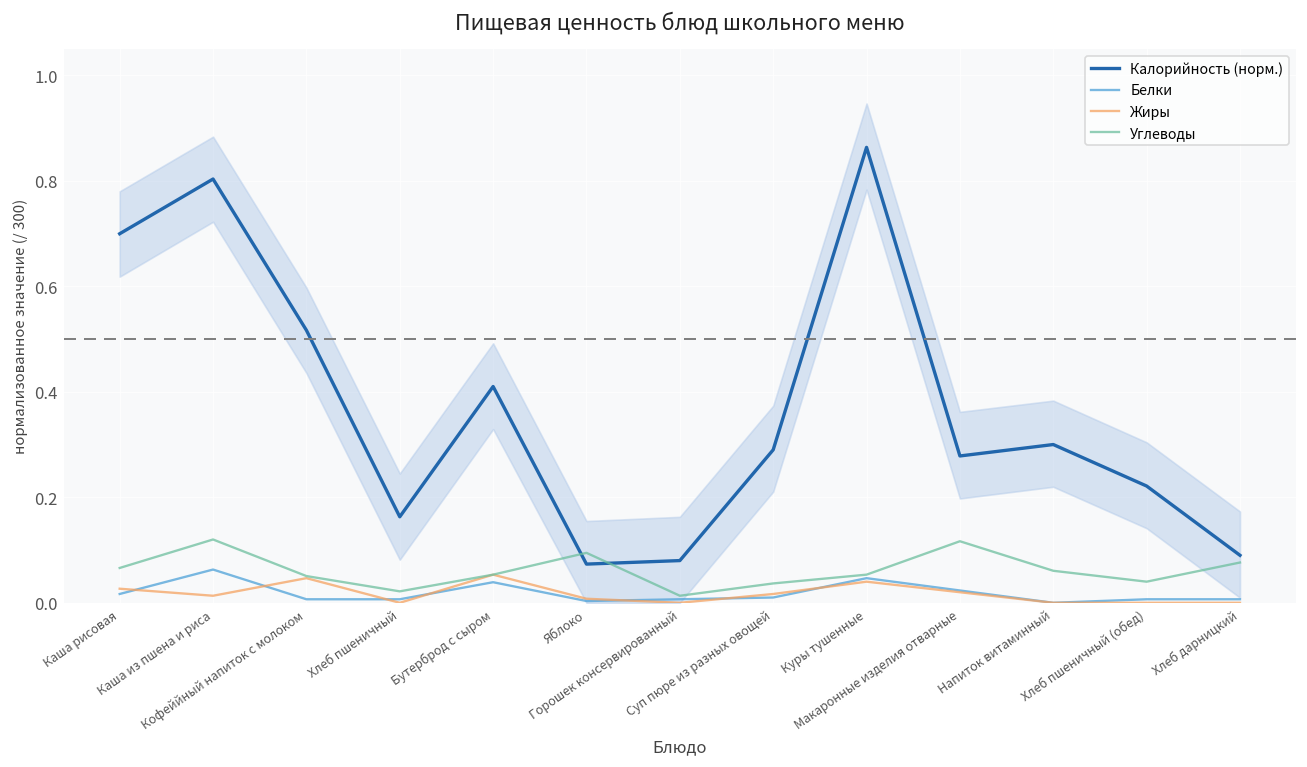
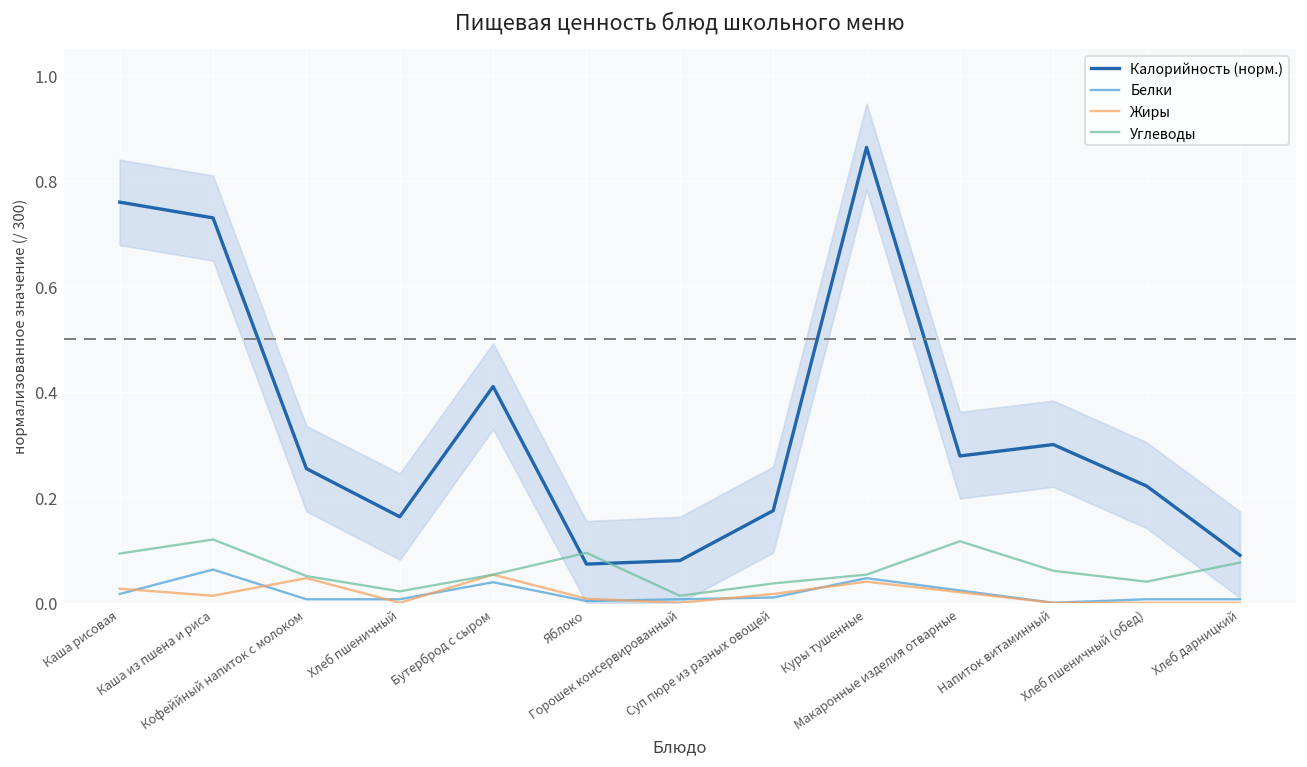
  {
    "Калорийность (норм.)": {
-     "Каша рисовая": 0.70,
-     "Каша из пшена и риса": 0.80,
-     "Кофеййный напиток с молоком": 0.52,
+     "Каша рисовая": 0.76,
+     "Каша из пшена и риса": 0.73,
+     "Кофеййный напиток с молоком": 0.25,
      "Хлеб пшеничный": 0.16,
      "Бутерброд с сыром": 0.41,
      "Яблоко": 0.07,
      "Горошек консервированный": 0.08,
-     "Суп пюре из разных овощей": 0.29,
+     "Суп пюре из разных овощей": 0.17,
      "Куры тушенные": 0.86,
      "Макаронные изделия отварные": 0.28,
      "Напиток витаминный": 0.30,
      "Хлеб пшеничный (обед)": 0.22,
      "Хлеб дарницкий": 0.09
    },
    "Белки": {
      "Каша рисовая": 0.02,
      "Каша из пшена и риса": 0.06,
      "Кофеййный напиток с молоком": 0.01,
      "Хлеб пшеничный": 0.01,
      "Бутерброд с сыром": 0.04,
      "Горошек консервированный": 0.01,
      "Суп пюре из разных овощей": 0.01,
      "Куры тушенные": 0.05,
      "Хлеб пшеничный (обед)": 0.01,
      "Хлеб дарницкий": 0.01
    },
    "Жиры": {
      "Каша рисовая": 0.03,
      "Каша из пшена и риса": 0.01,
      "Хлеб пшеничный": 0.00,
      "Горошек консервированный": 0.00,
      "Суп пюре из разных овощей": 0.02,
      "Куры тушенные": 0.04,
      "Хлеб пшеничный (обед)": 0.00,
      "Хлеб дарницкий": 0.00
    },
    "Углеводы": {
-     "Каша рисовая": 0.07,
+     "Каша рисовая": 0.09,
      "Каша из пшена и риса": 0.12,
      "Хлеб пшеничный": 0.02,
      "Яблоко": 0.09,
      "Горошек консервированный": 0.01,
      "Суп пюре из разных овощей": 0.04,
      "Куры тушенные": 0.05,
      "Макаронные изделия отварные": 0.12,
      "Напиток витаминный": 0.06,
      "Хлеб пшеничный (обед)": 0.04,
      "Хлеб дарницкий": 0.08
    }
  }
